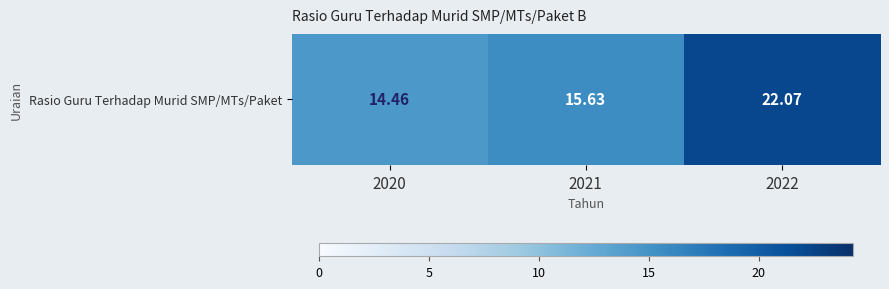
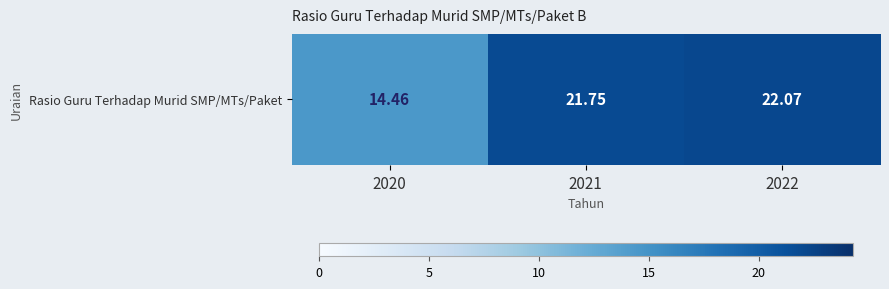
  {
    "Rasio Guru Terhadap Murid SMP/MTs/Paket": {
      "2020": 14.46,
-     "2021": 15.63,
+     "2021": 21.75,
      "2022": 22.07
    }
  }
